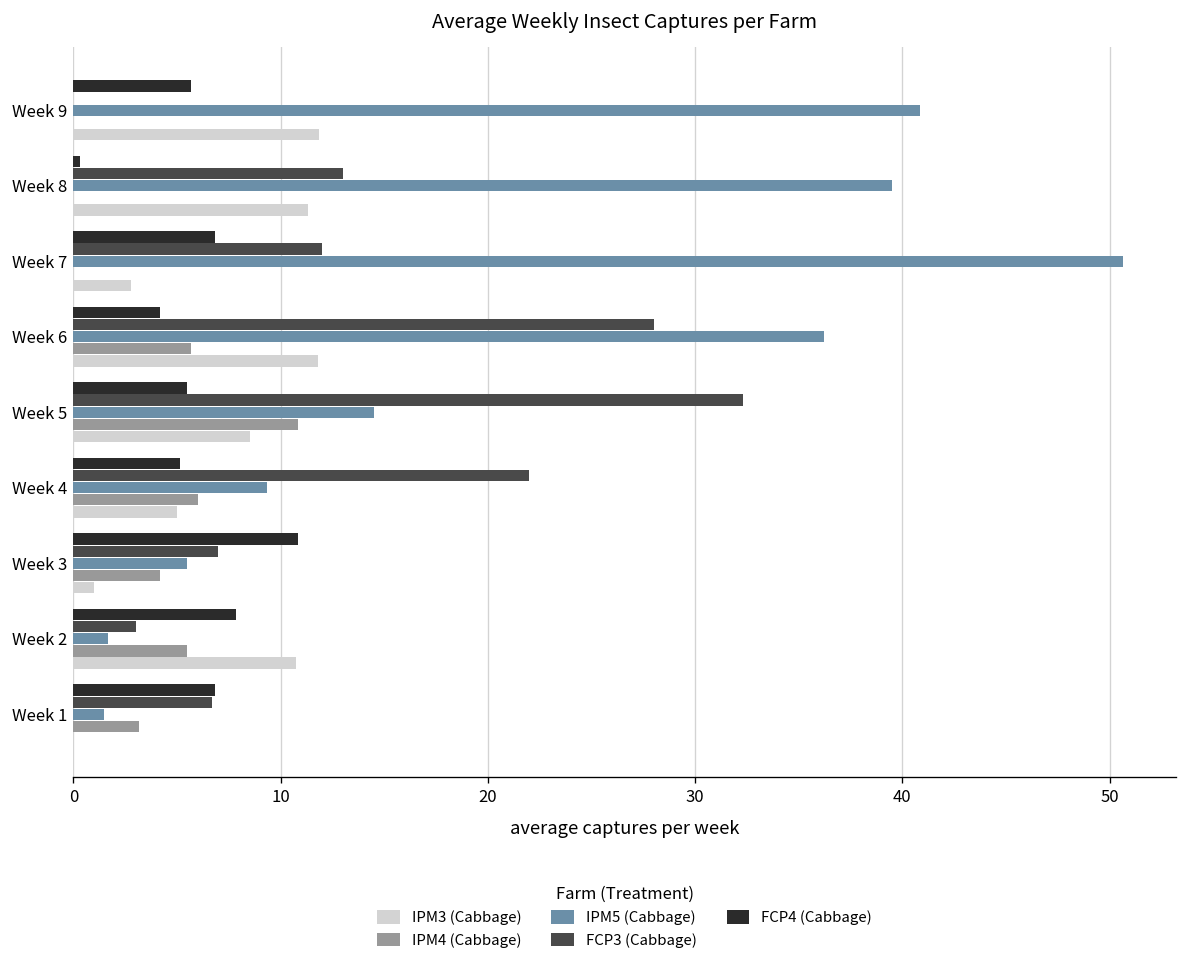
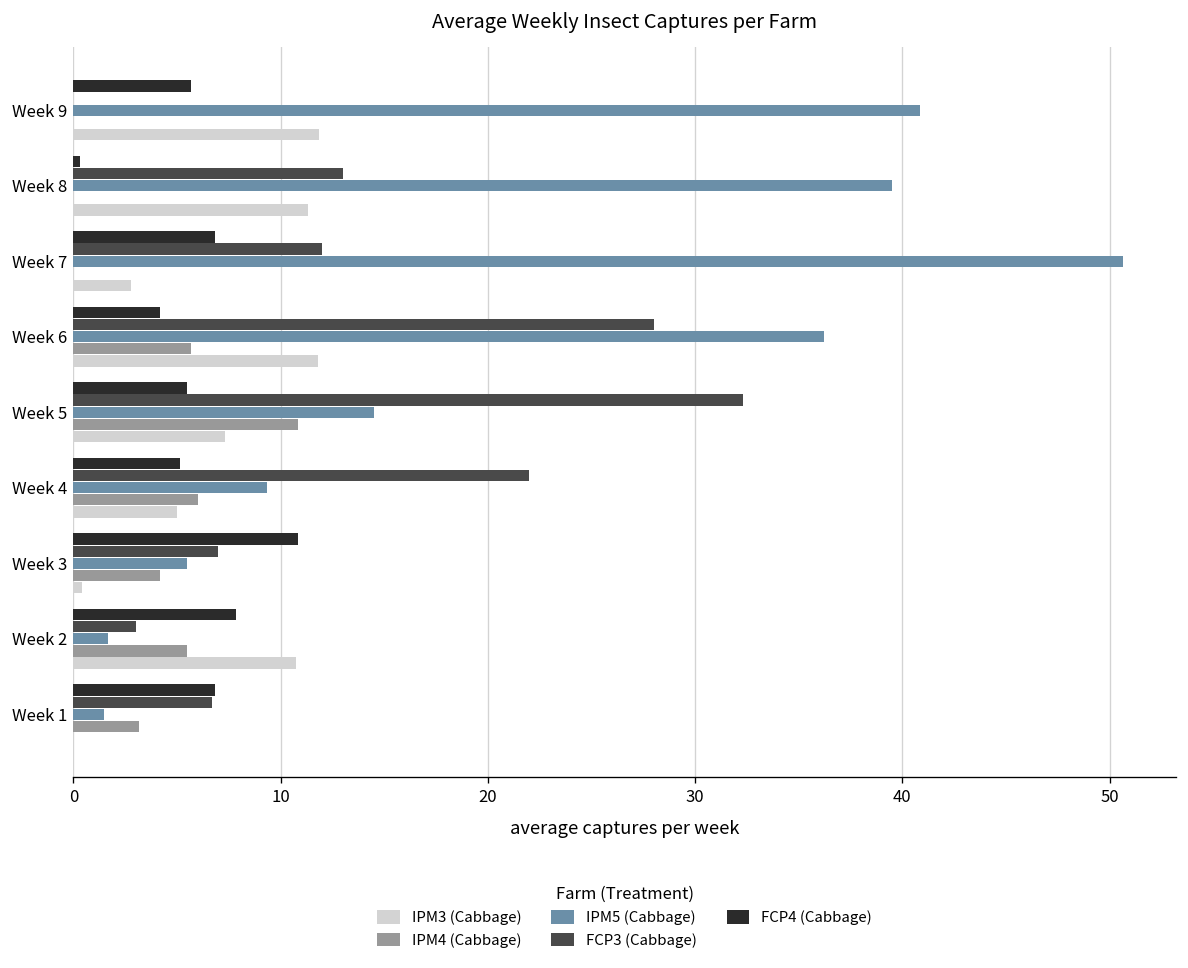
  {
    "IPM3 (Cabbage)": {
      "Week 9": 11.8,
      "Week 8": 11.3,
      "Week 7": 2.8,
      "Week 6": 11.8,
-     "Week 5": 8.5,
+     "Week 5": 7.3,
      "Week 4": 5.0,
-     "Week 3": 1.0,
+     "Week 3": 0.4,
      "Week 2": 10.7,
      "Week 1": 0.0
    }
  }
